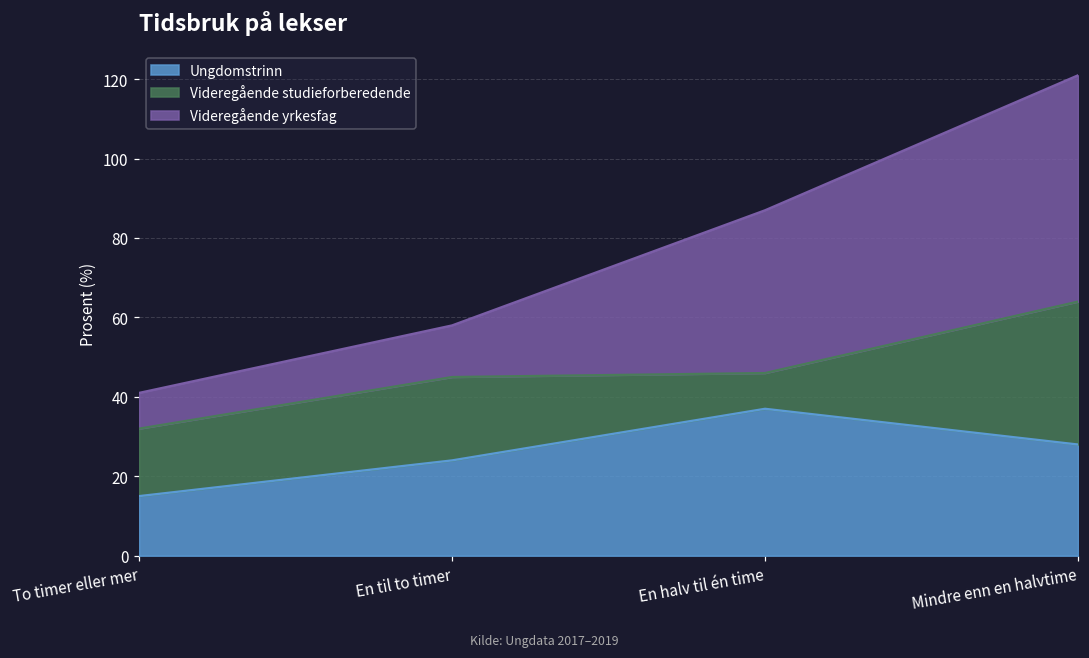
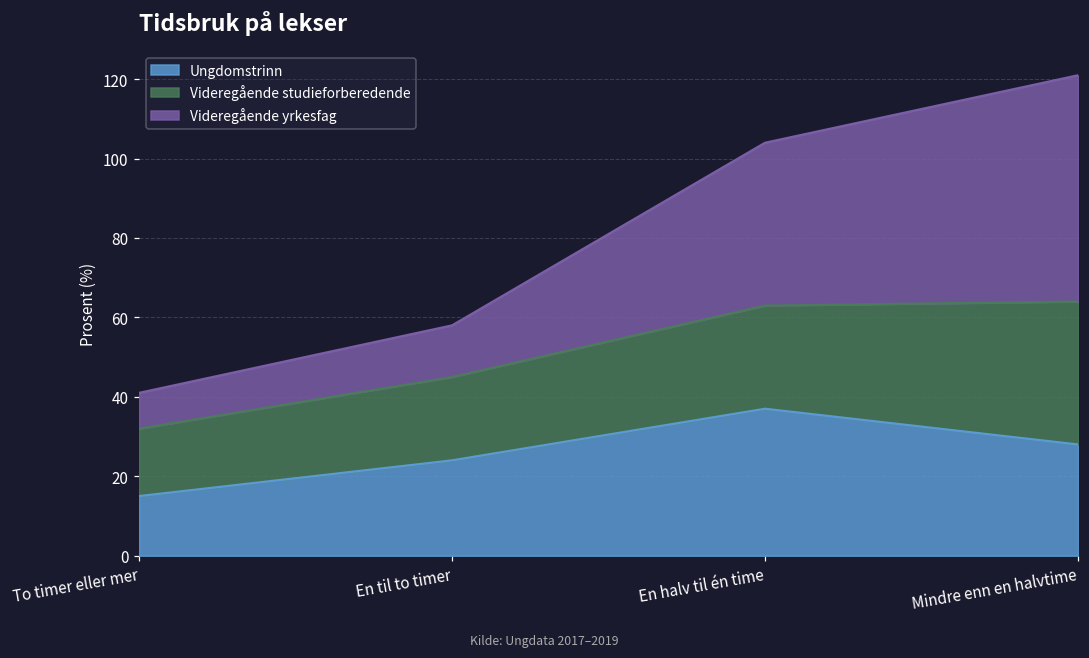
  {
    "Ungdomstrinn": {
      "To timer eller mer": 15,
      "En til to timer": 24,
      "En halv til én time": 37,
      "Mindre enn en halvtime": 28
    },
    "Videregående studieforberedende": {
      "To timer eller mer": 17,
      "En til to timer": 21,
-     "En halv til én time": 9,
+     "En halv til én time": 26,
      "Mindre enn en halvtime": 36
    },
    "Videregående yrkesfag": {
      "To timer eller mer": 9,
      "En til to timer": 13,
      "En halv til én time": 41,
      "Mindre enn en halvtime": 57
    }
  }
